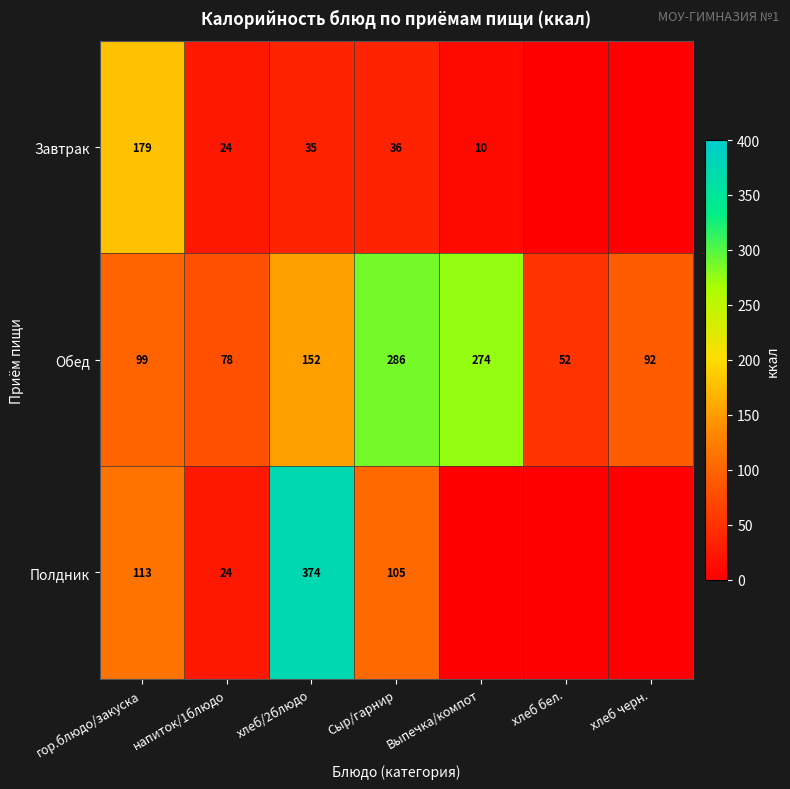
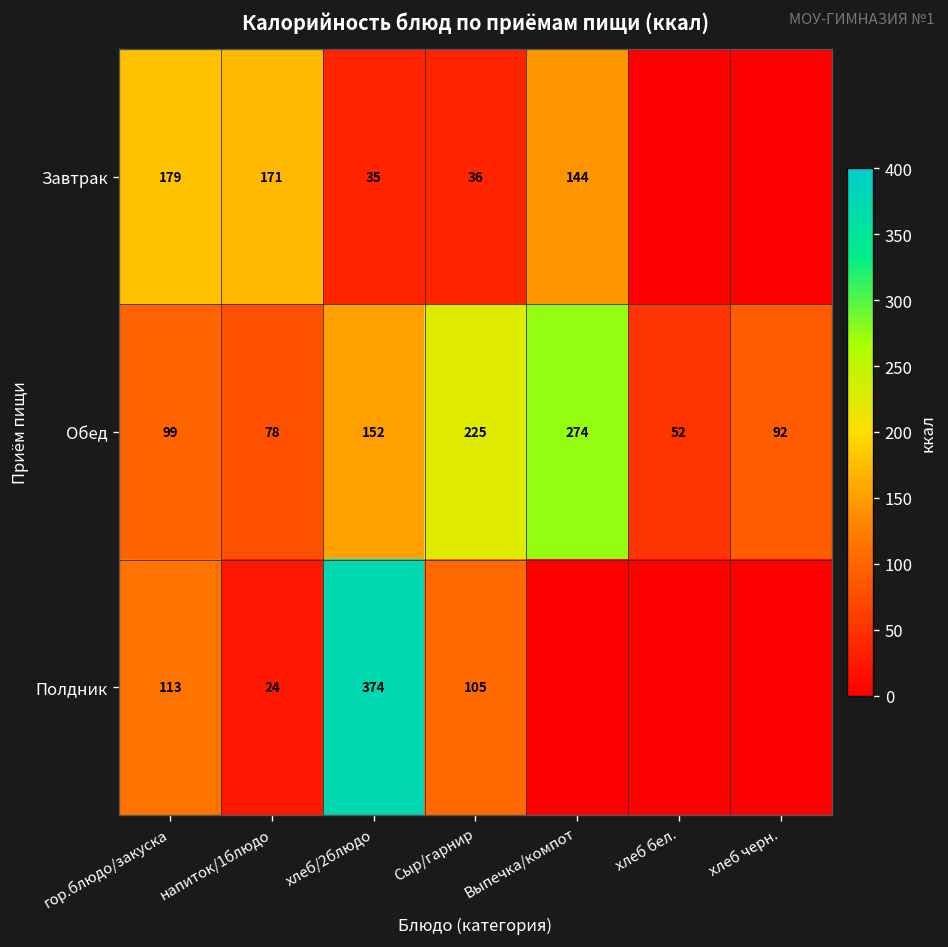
  {
    "Завтрак": {
      "гор.блюдо/закуска": 179,
-     "напиток/1блюдо": 24,
+     "напиток/1блюдо": 171,
      "хлеб/2блюдо": 35,
      "Сыр/гарнир": 36,
-     "Выпечка/компот": 10
+     "Выпечка/компот": 144
    },
    "Обед": {
      "гор.блюдо/закуска": 99,
      "напиток/1блюдо": 78,
      "хлеб/2блюдо": 152,
-     "Сыр/гарнир": 286,
+     "Сыр/гарнир": 225,
      "Выпечка/компот": 274,
      "хлеб бел.": 52,
      "хлеб черн.": 92
    },
    "Полдник": {
      "гор.блюдо/закуска": 113,
      "напиток/1блюдо": 24,
      "хлеб/2блюдо": 374,
      "Сыр/гарнир": 105
    }
  }
